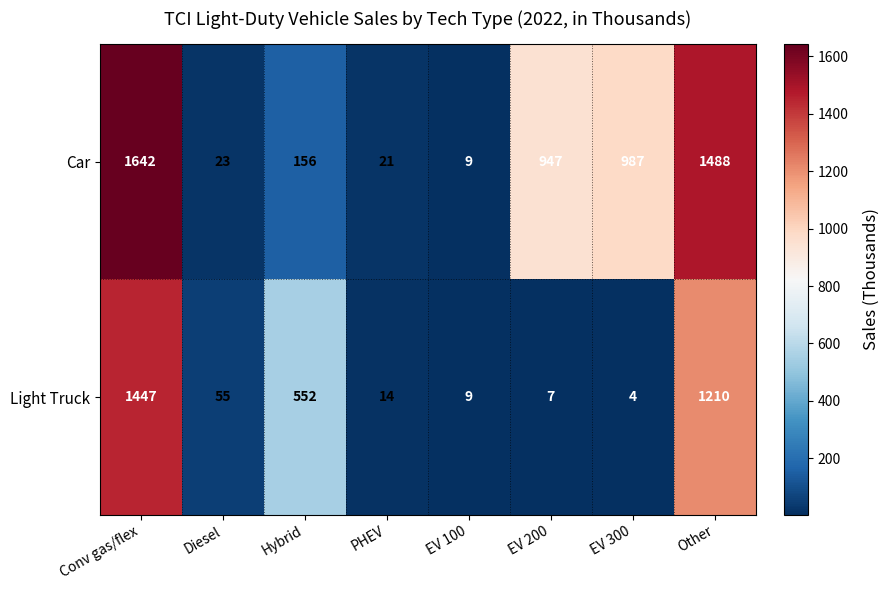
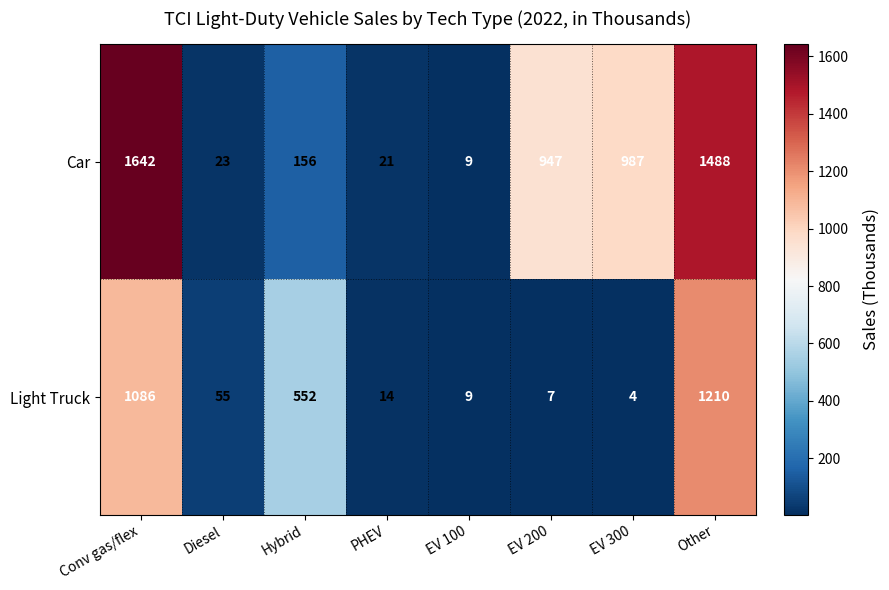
  {
    "Car": {
      "Conv gas/flex": 1642,
      "Diesel": 23,
      "Hybrid": 156,
      "PHEV": 21,
      "EV 100": 9,
      "EV 300": 987,
      "Other": 1488
    },
    "Light Truck": {
-     "Conv gas/flex": 1447,
+     "Conv gas/flex": 1086,
      "Diesel": 55,
      "Hybrid": 552,
      "PHEV": 14,
      "EV 100": 9,
      "EV 200": 7,
      "EV 300": 4,
      "Other": 1210
    }
  }
